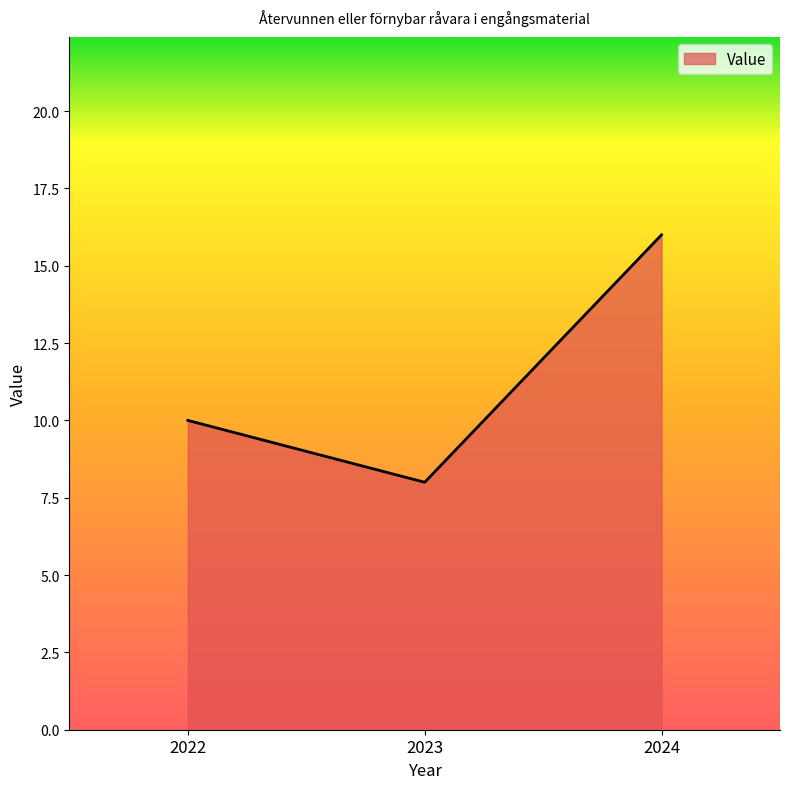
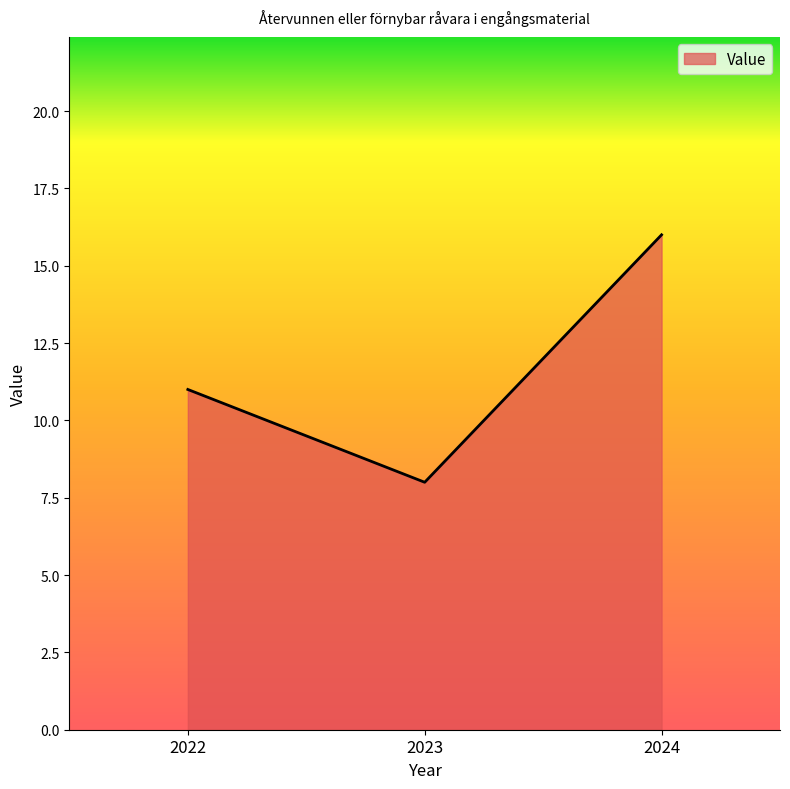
  {
-   "2022": 10,
+   "2022": 11,
    "2023": 8,
    "2024": 16
  }
